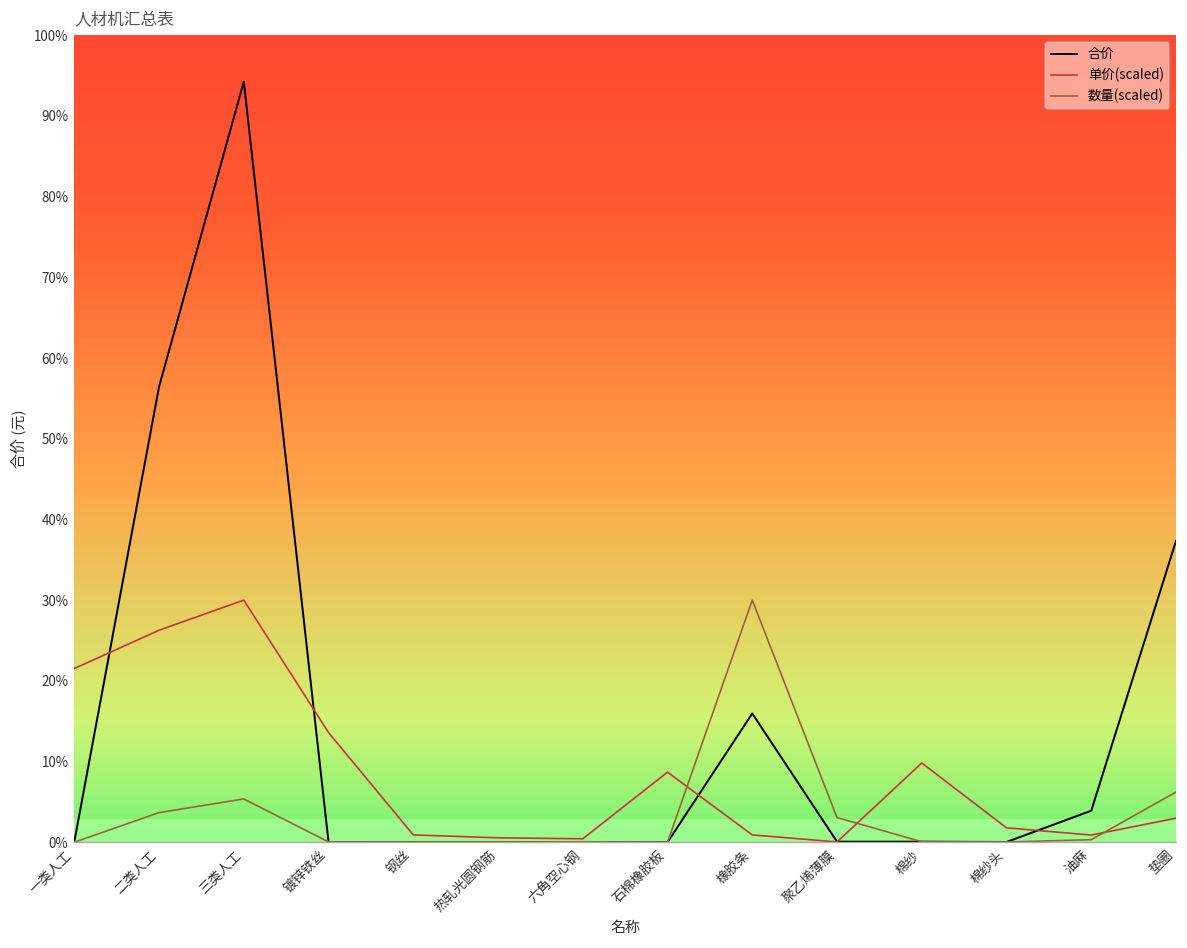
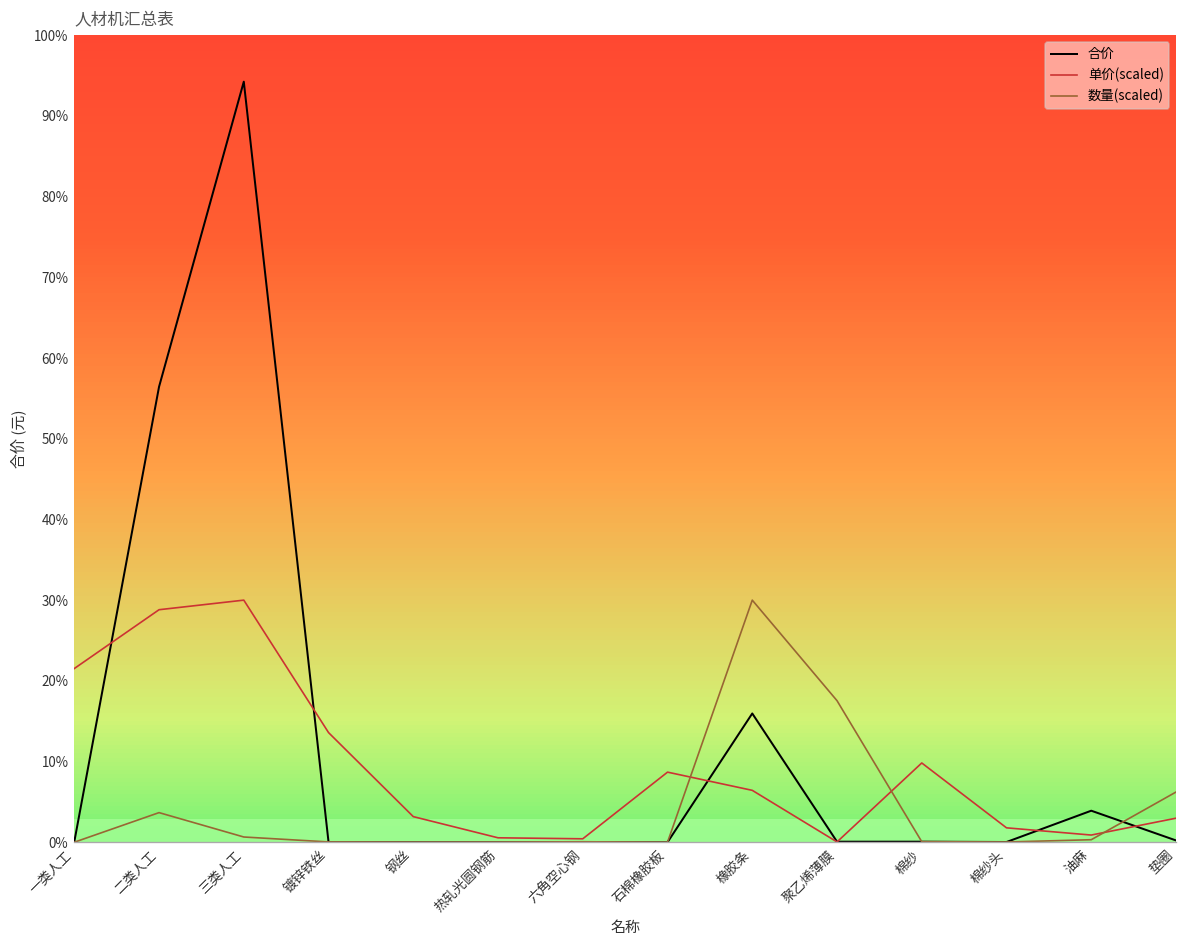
  {
    "合价": {
      "二类人工": "56%",
      "三类人工": "94%",
      "橡胶条": "16%",
      "油麻": "4%",
-     "垫圈": "37%"
+     "垫圈": "0%"
    },
    "单价(scaled)": {
      "一类人工": "22%",
-     "二类人工": "26%",
+     "二类人工": "29%",
      "三类人工": "30%",
      "镀锌铁丝": "14%",
-     "钢丝": "1%",
+     "钢丝": "3%",
      "热轧光圆钢筋": "1%",
      "石棉橡胶板": "9%",
-     "橡胶条": "1%",
+     "橡胶条": "6%",
      "棉纱": "10%",
      "棉纱头": "2%",
      "油麻": "1%",
      "垫圈": "3%"
    },
    "数量(scaled)": {
      "二类人工": "4%",
-     "三类人工": "5%",
+     "三类人工": "1%",
      "橡胶条": "30%",
-     "聚乙烯薄膜": "3%",
+     "聚乙烯薄膜": "18%",
      "油麻": "0%",
      "垫圈": "6%"
    }
  }
